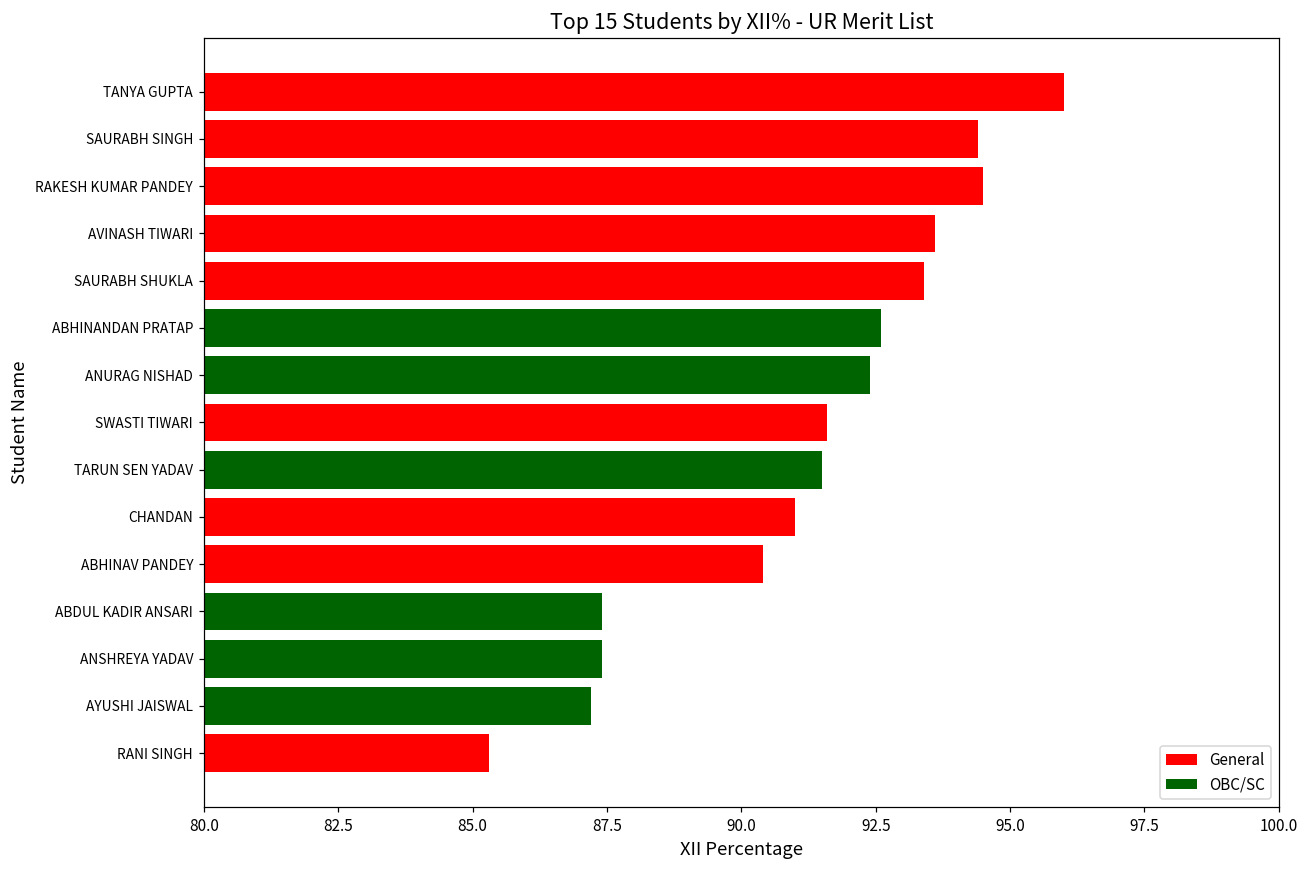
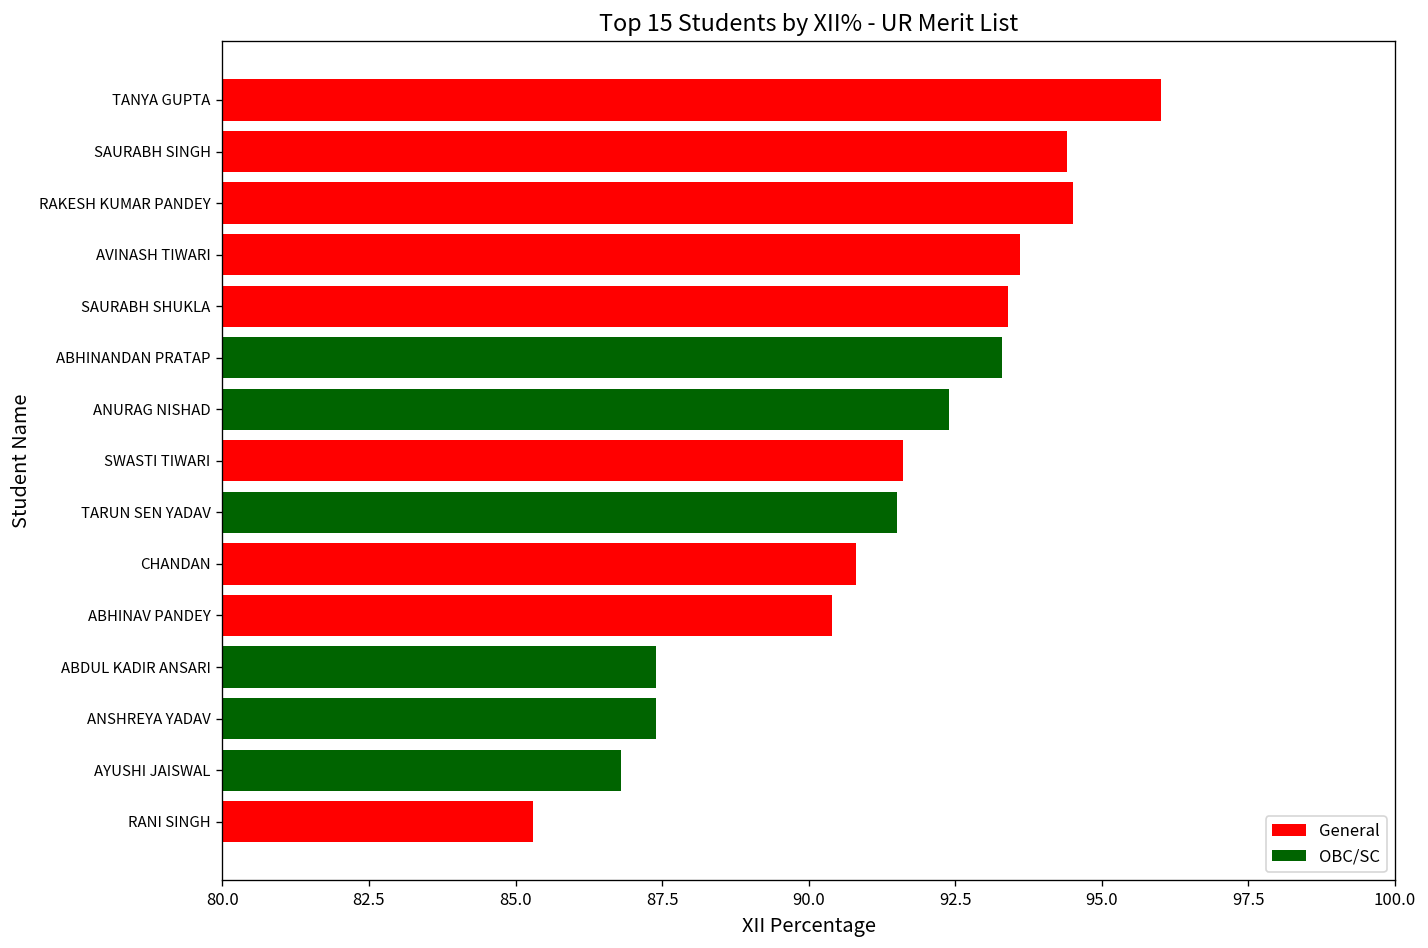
  {
    "TANYA GUPTA": 96.0,
    "SAURABH SINGH": 94.4,
    "RAKESH KUMAR PANDEY": 94.5,
    "AVINASH TIWARI": 93.6,
    "SAURABH SHUKLA": 93.4,
-   "ABHINANDAN PRATAP": 92.6,
+   "ABHINANDAN PRATAP": 93.3,
    "ANURAG NISHAD": 92.4,
    "SWASTI TIWARI": 91.6,
    "TARUN SEN YADAV": 91.5,
-   "CHANDAN": 91.0,
+   "CHANDAN": 90.8,
    "ABHINAV PANDEY": 90.4,
    "ABDUL KADIR ANSARI": 87.4,
    "ANSHREYA YADAV": 87.4,
-   "AYUSHI JAISWAL": 87.2,
+   "AYUSHI JAISWAL": 86.8,
    "RANI SINGH": 85.3
  }
